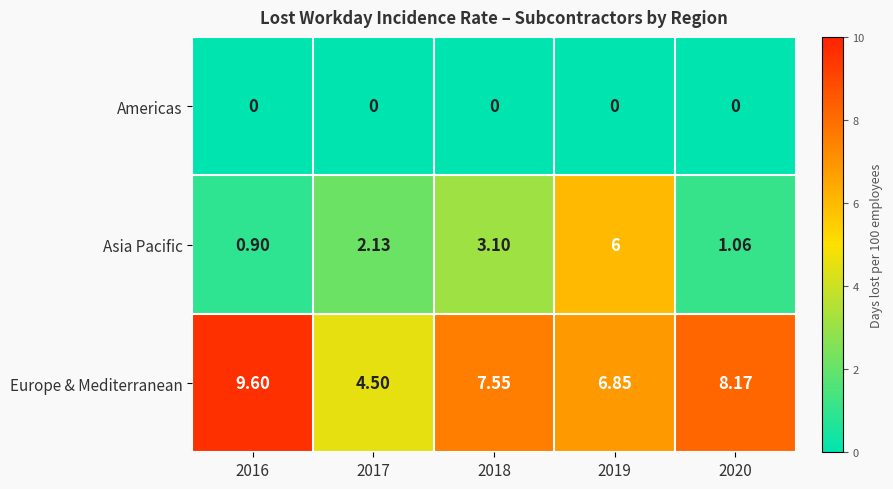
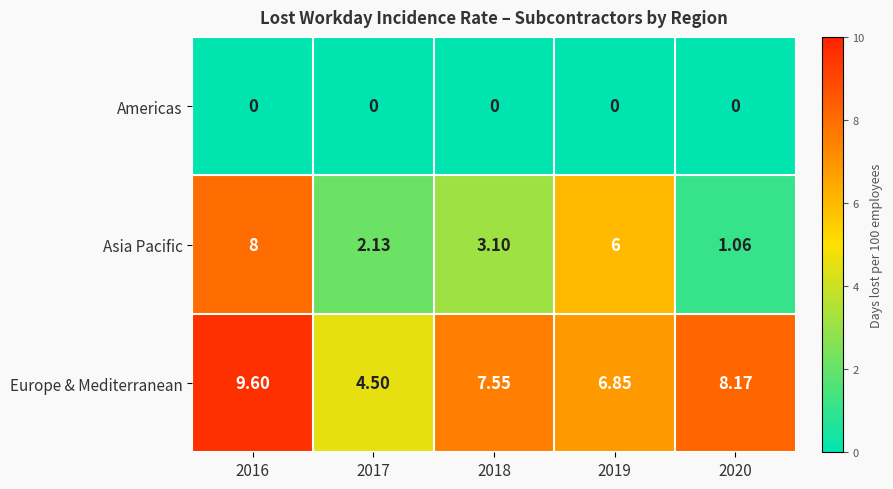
  {
    "Americas": {
      "2016": 0,
      "2017": 0,
      "2018": 0,
      "2019": 0,
      "2020": 0
    },
    "Asia Pacific": {
-     "2016": 0.90,
+     "2016": 8,
      "2017": 2.13,
      "2018": 3.10,
      "2019": 6,
      "2020": 1.06
    },
    "Europe & Mediterranean": {
      "2016": 9.60,
      "2017": 4.50,
      "2018": 7.55,
      "2019": 6.85,
      "2020": 8.17
    }
  }
